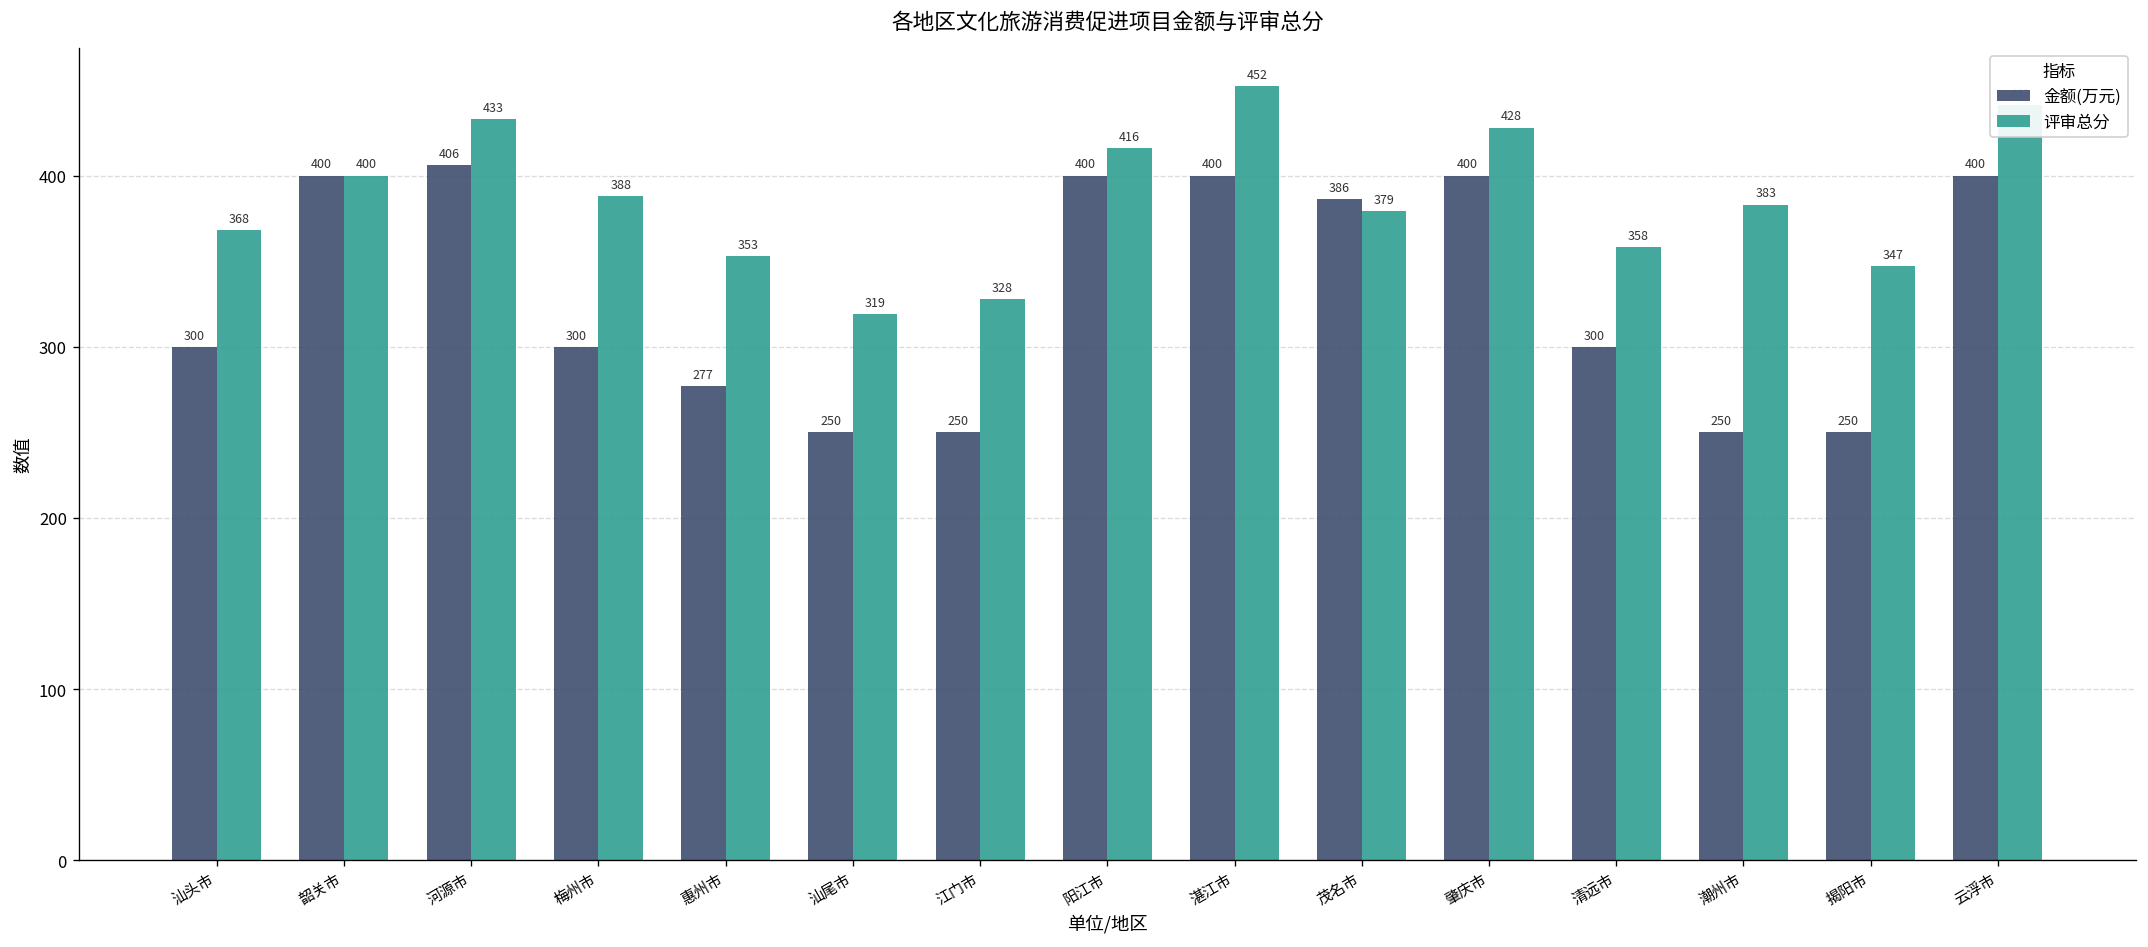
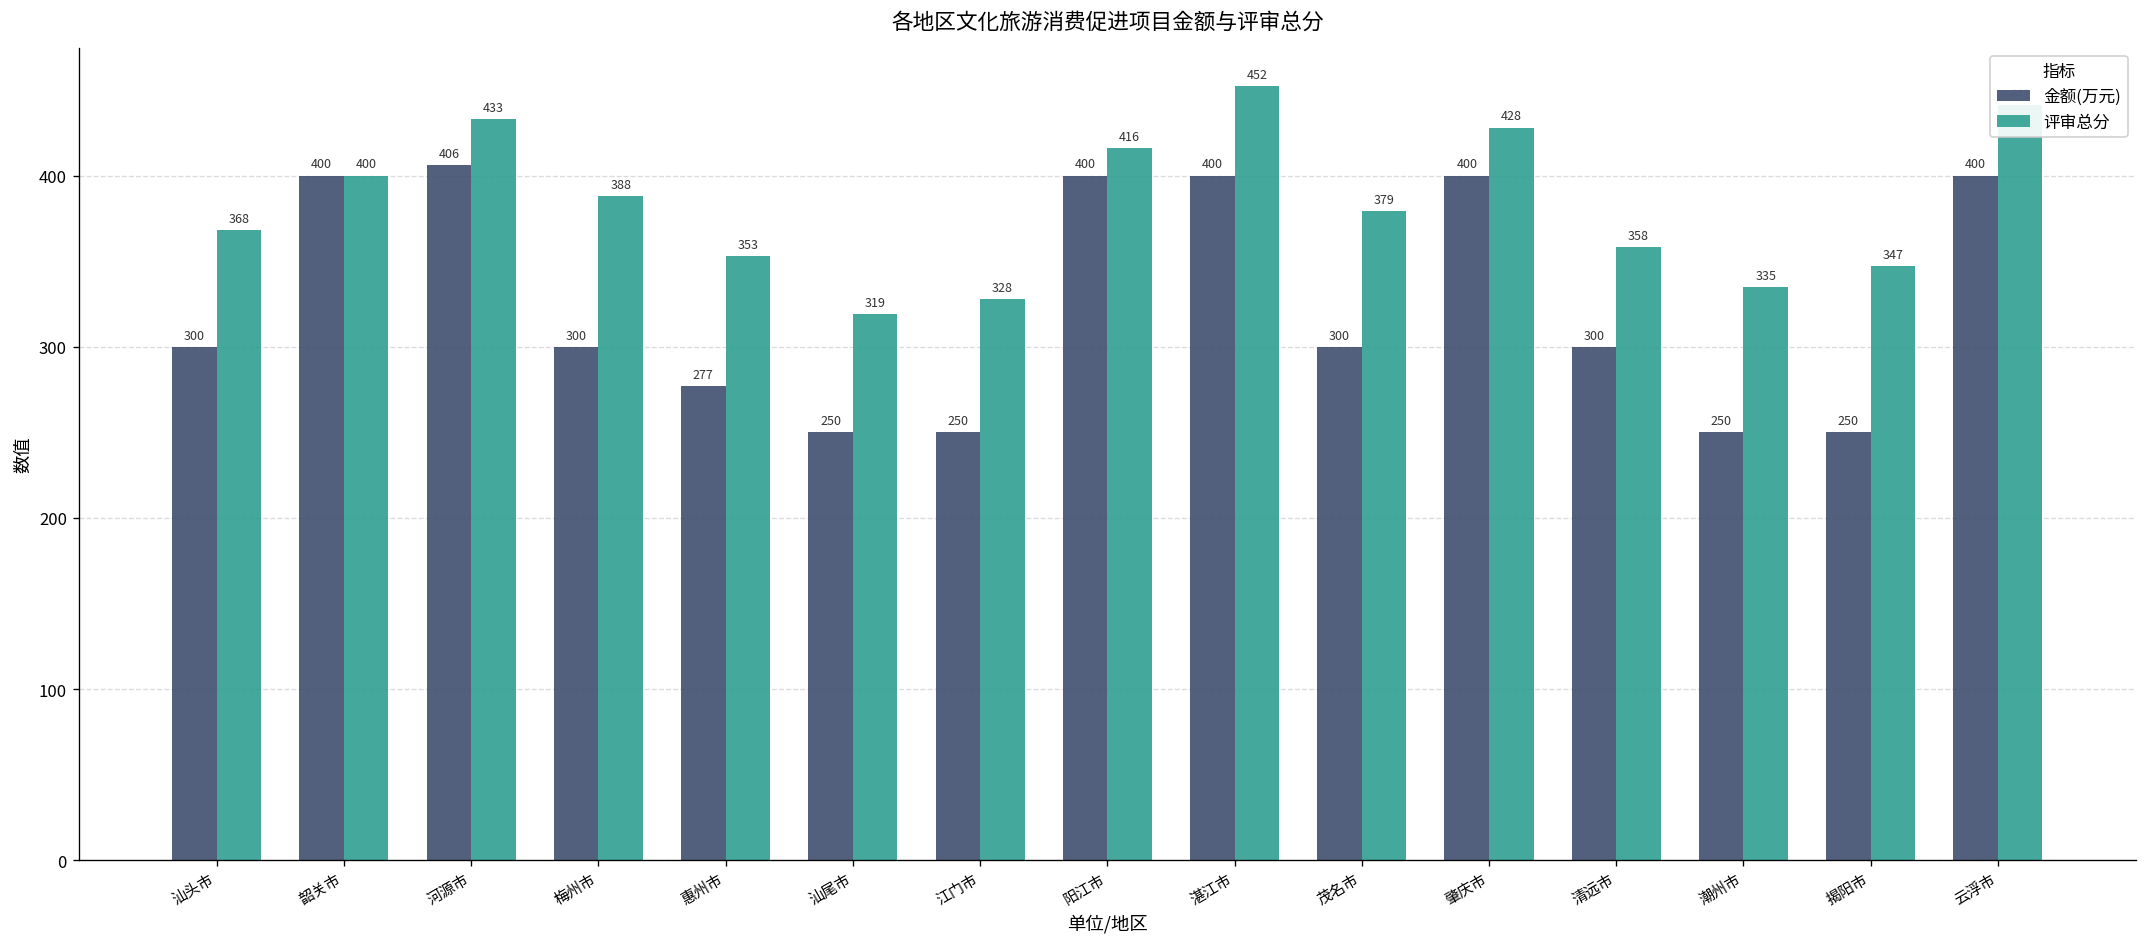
  {
    "金额(万元)": {
      "汕头市": 300,
      "韶关市": 400,
      "河源市": 406,
      "梅州市": 300,
      "惠州市": 277,
      "汕尾市": 250,
      "江门市": 250,
      "阳江市": 400,
      "湛江市": 400,
-     "茂名市": 386,
+     "茂名市": 300,
      "肇庆市": 400,
      "清远市": 300,
      "潮州市": 250,
      "揭阳市": 250,
      "云浮市": 400
    },
    "评审总分": {
      "汕头市": 368,
      "韶关市": 400,
      "河源市": 433,
      "梅州市": 388,
      "惠州市": 353,
      "汕尾市": 319,
      "江门市": 328,
      "阳江市": 416,
      "湛江市": 452,
      "茂名市": 379,
      "肇庆市": 428,
      "清远市": 358,
-     "潮州市": 383,
+     "潮州市": 335,
      "揭阳市": 347
    }
  }
